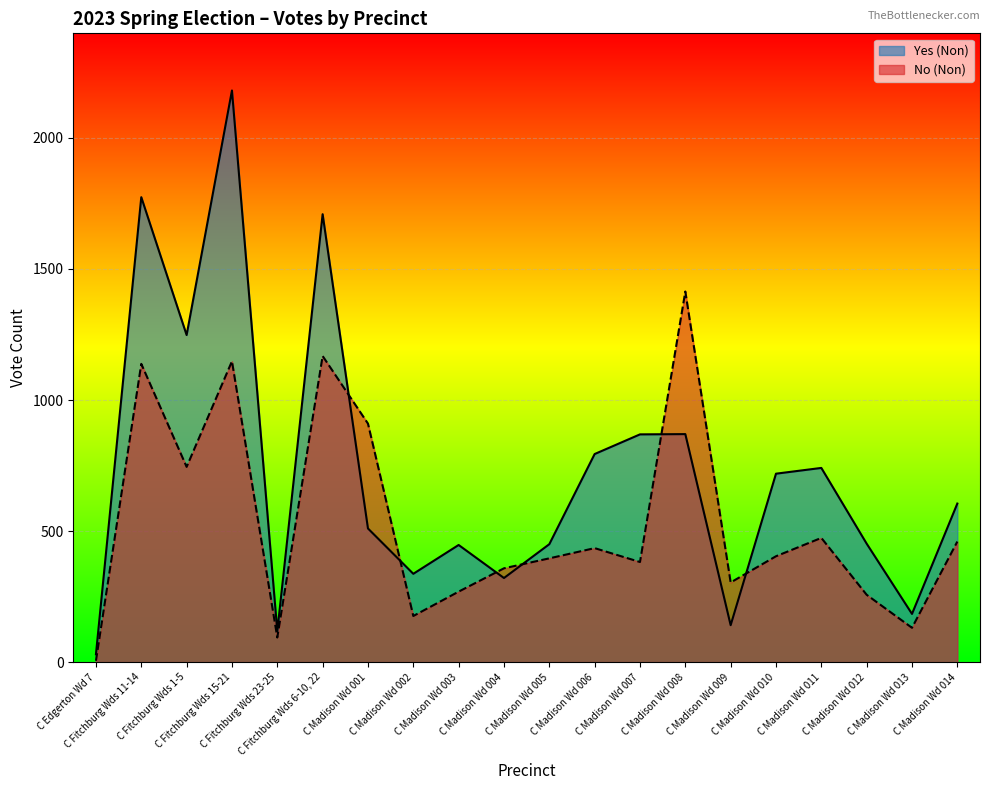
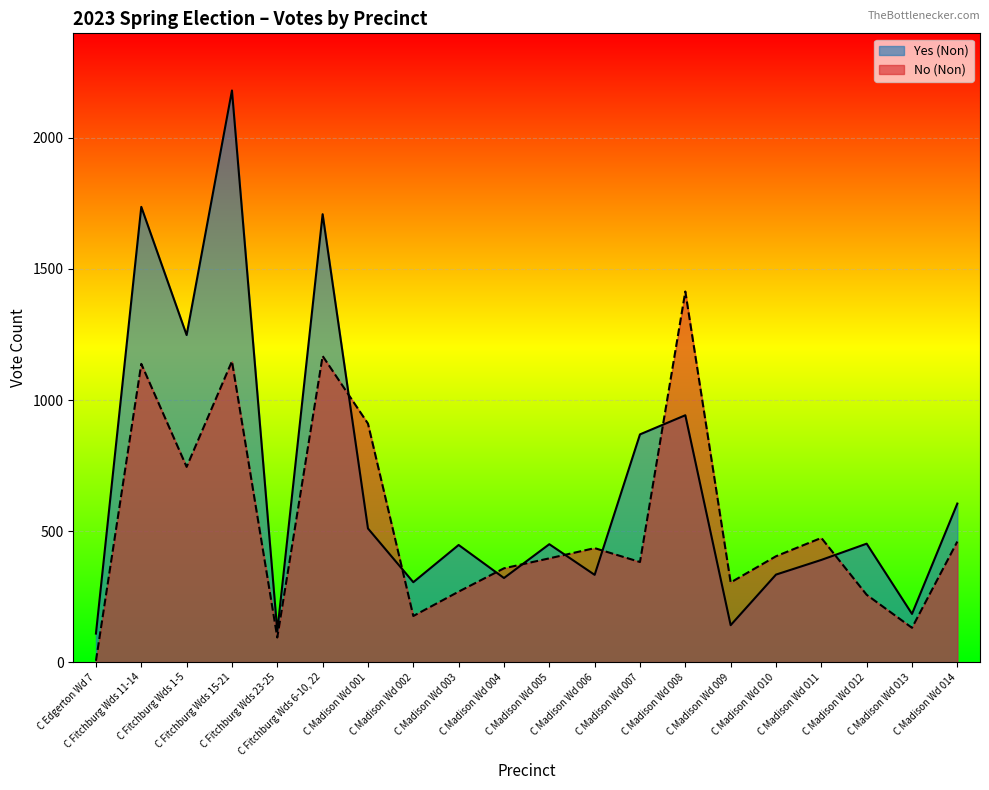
  {
    "Yes (Non)": {
-     "C Edgerton Wd 7": 30,
-     "C Fitchburg Wds 11-14": 1770,
+     "C Edgerton Wd 7": 110,
+     "C Fitchburg Wds 11-14": 1740,
      "C Fitchburg Wds 1-5": 1250,
      "C Fitchburg Wds 15-21": 2180,
      "C Fitchburg Wds 23-25": 120,
      "C Fitchburg Wds 6-10, 22": 1710,
      "C Madison Wd 001": 510,
-     "C Madison Wd 002": 340,
+     "C Madison Wd 002": 310,
      "C Madison Wd 003": 450,
      "C Madison Wd 004": 320,
      "C Madison Wd 005": 450,
-     "C Madison Wd 006": 790,
+     "C Madison Wd 006": 330,
      "C Madison Wd 007": 870,
-     "C Madison Wd 008": 870,
+     "C Madison Wd 008": 940,
      "C Madison Wd 009": 140,
-     "C Madison Wd 010": 720,
-     "C Madison Wd 011": 740,
+     "C Madison Wd 010": 330,
+     "C Madison Wd 011": 390,
      "C Madison Wd 012": 450,
      "C Madison Wd 013": 180,
      "C Madison Wd 014": 610
    },
    "No (Non)": {
      "C Edgerton Wd 7": 10,
      "C Fitchburg Wds 11-14": 1140,
      "C Fitchburg Wds 1-5": 750,
      "C Fitchburg Wds 15-21": 1150,
      "C Fitchburg Wds 23-25": 90,
      "C Fitchburg Wds 6-10, 22": 1170,
      "C Madison Wd 001": 910,
      "C Madison Wd 002": 180,
      "C Madison Wd 003": 270,
      "C Madison Wd 004": 360,
      "C Madison Wd 005": 400,
      "C Madison Wd 006": 440,
      "C Madison Wd 007": 380,
      "C Madison Wd 008": 1410,
      "C Madison Wd 009": 300,
      "C Madison Wd 010": 400,
      "C Madison Wd 011": 470,
      "C Madison Wd 012": 260,
      "C Madison Wd 013": 130,
      "C Madison Wd 014": 460
    }
  }
